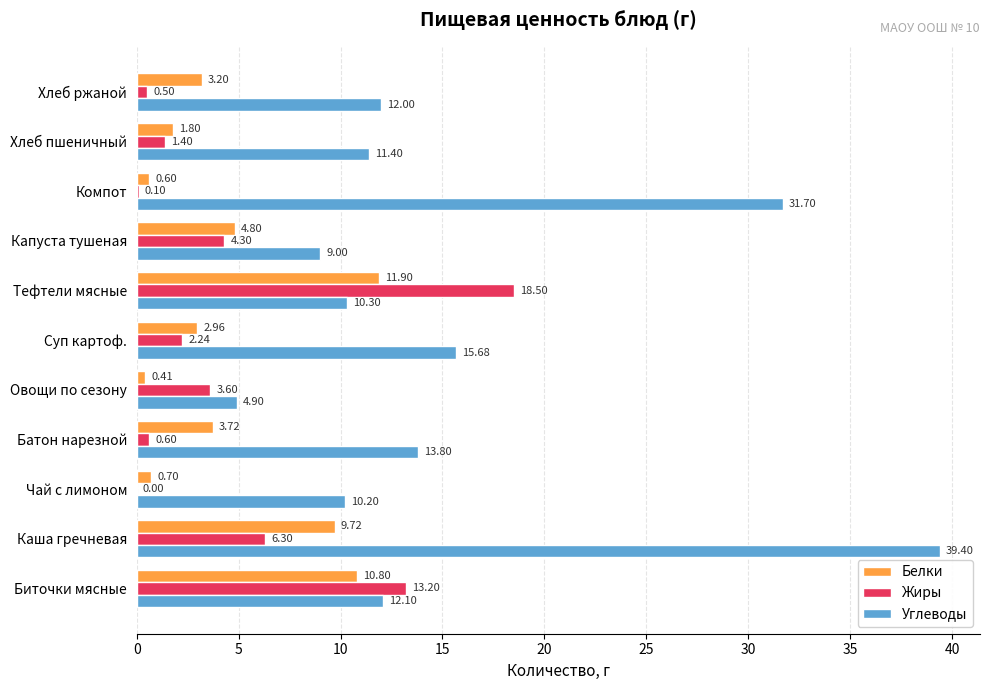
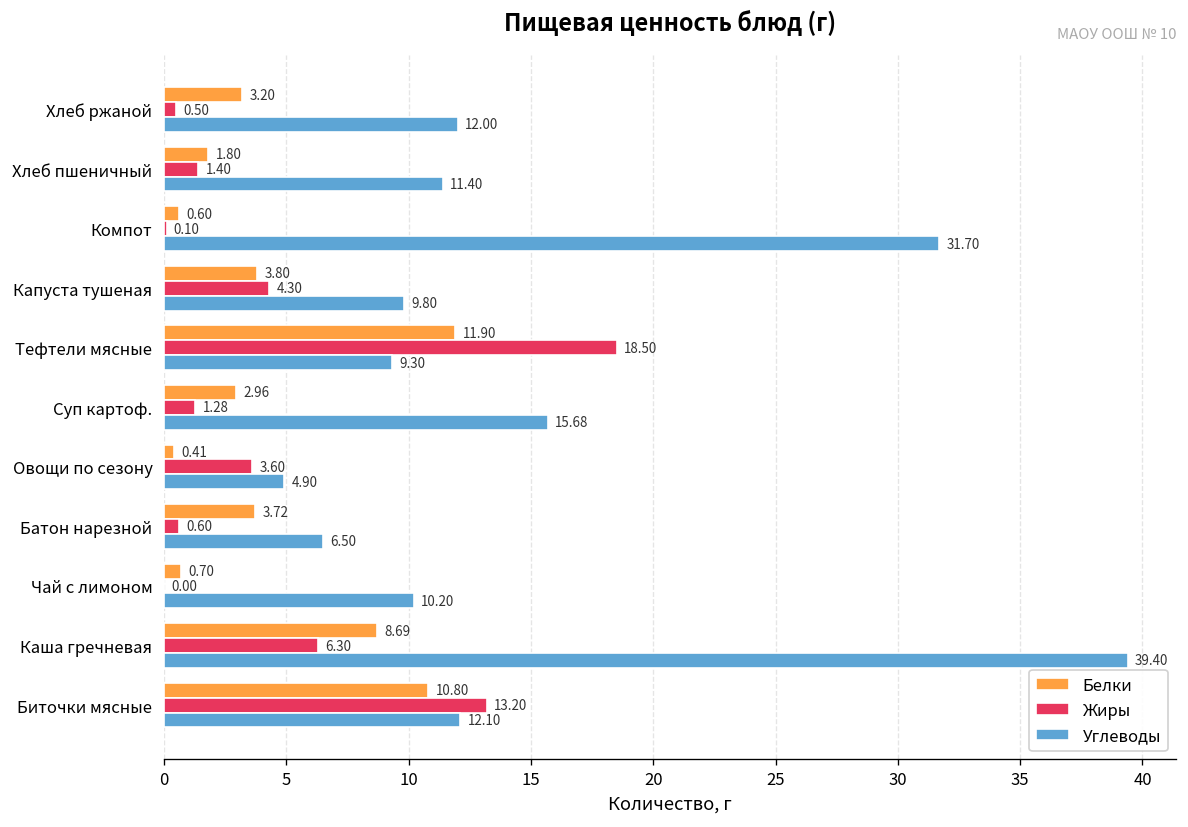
  {
    "Белки": {
      "Хлеб ржаной": 3.20,
      "Хлеб пшеничный": 1.80,
      "Компот": 0.60,
-     "Капуста тушеная": 4.80,
+     "Капуста тушеная": 3.80,
      "Тефтели мясные": 11.90,
      "Суп картоф.": 2.96,
      "Овощи по сезону": 0.41,
      "Батон нарезной": 3.72,
      "Чай с лимоном": 0.70,
-     "Каша гречневая": 9.72,
+     "Каша гречневая": 8.69,
      "Биточки мясные": 10.80
    },
    "Жиры": {
      "Хлеб ржаной": 0.50,
      "Хлеб пшеничный": 1.40,
      "Компот": 0.10,
      "Капуста тушеная": 4.30,
      "Тефтели мясные": 18.50,
-     "Суп картоф.": 2.24,
+     "Суп картоф.": 1.28,
      "Овощи по сезону": 3.60,
      "Батон нарезной": 0.60,
      "Чай с лимоном": 0.00,
      "Каша гречневая": 6.30,
      "Биточки мясные": 13.20
    },
    "Углеводы": {
      "Хлеб ржаной": 12.00,
      "Хлеб пшеничный": 11.40,
      "Компот": 31.70,
-     "Капуста тушеная": 9.00,
-     "Тефтели мясные": 10.30,
+     "Капуста тушеная": 9.80,
+     "Тефтели мясные": 9.30,
      "Суп картоф.": 15.68,
      "Овощи по сезону": 4.90,
-     "Батон нарезной": 13.80,
+     "Батон нарезной": 6.50,
      "Чай с лимоном": 10.20,
      "Каша гречневая": 39.40,
      "Биточки мясные": 12.10
    }
  }
